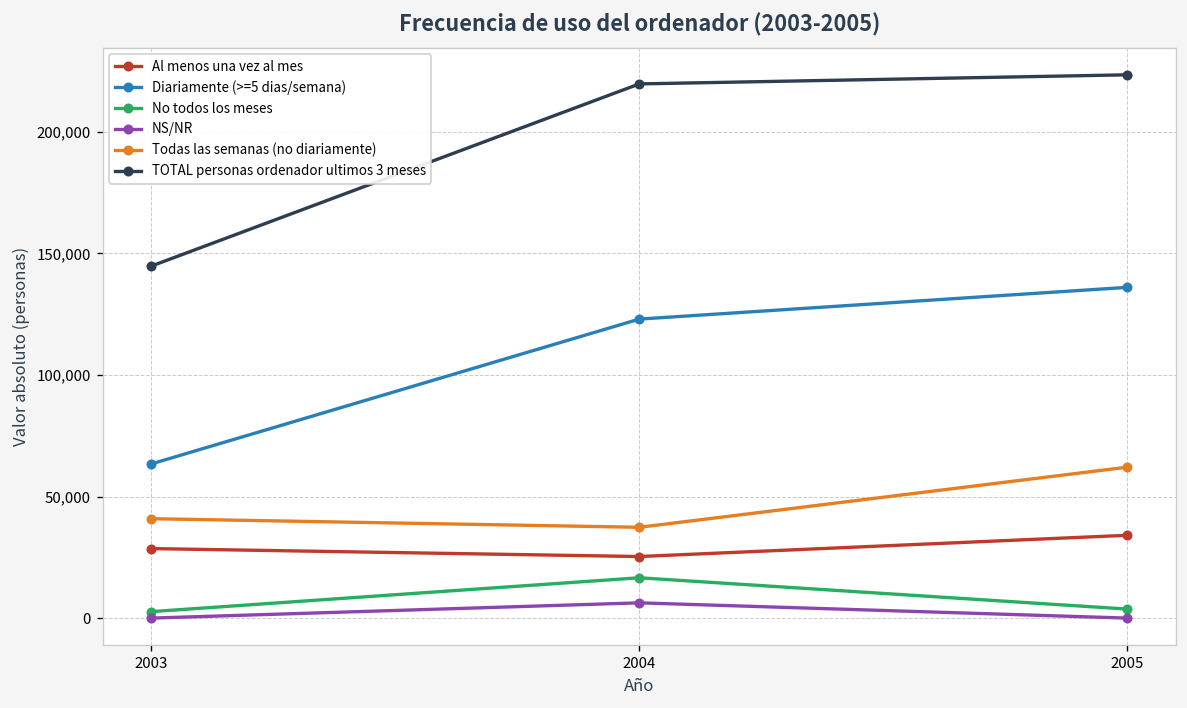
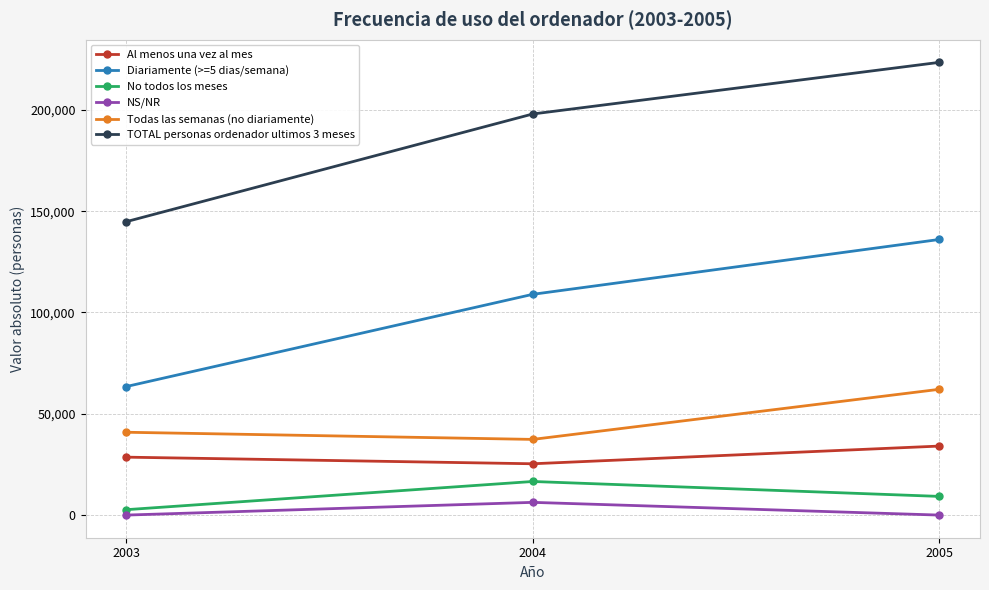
  {
    "Al menos una vez al mes": {
      "2003": "29,000",
      "2004": "25,000",
      "2005": "34,000"
    },
    "Diariamente (>=5 dias/semana)": {
      "2003": "63,000",
-     "2004": "123,000",
+     "2004": "109,000",
      "2005": "136,000"
    },
    "No todos los meses": {
      "2003": "3,000",
      "2004": "17,000",
-     "2005": "4,000"
+     "2005": "9,000"
    },
    "NS/NR": {
      "2003": "0",
      "2004": "6,000",
      "2005": "0"
    },
    "Todas las semanas (no diariamente)": {
      "2003": "41,000",
      "2004": "37,000",
      "2005": "62,000"
    },
    "TOTAL personas ordenador ultimos 3 meses": {
      "2003": "145,000",
-     "2004": "220,000",
+     "2004": "198,000",
      "2005": "223,000"
    }
  }
